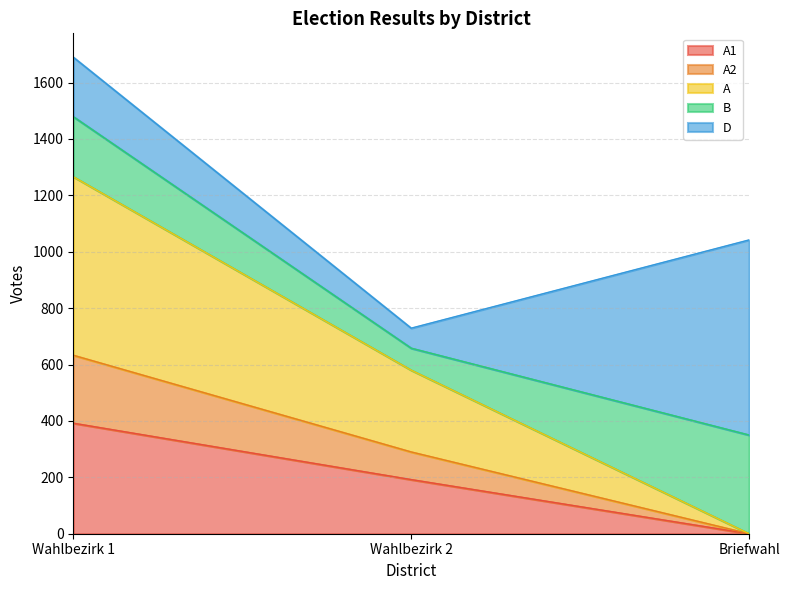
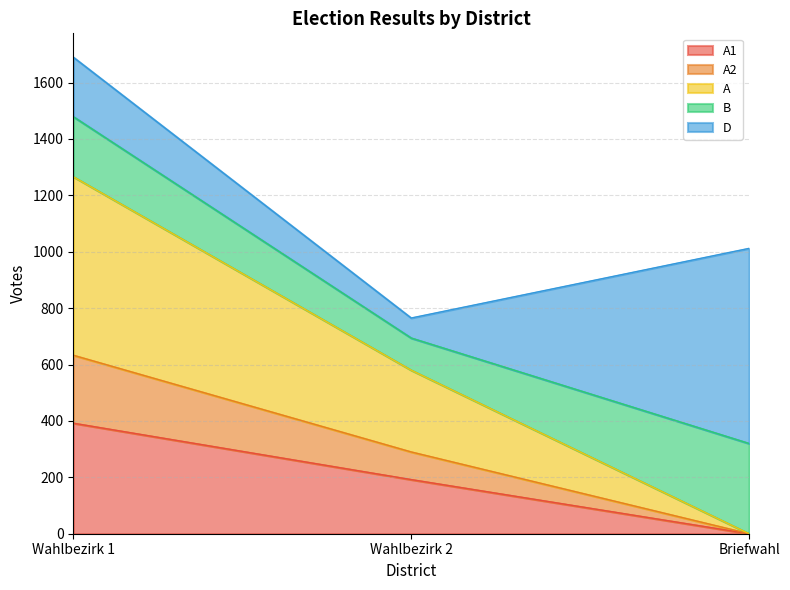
  {
    "A": {
      "Wahlbezirk 1": 630,
      "Wahlbezirk 2": 290
    },
    "B": {
      "Wahlbezirk 1": 210,
-     "Wahlbezirk 2": 80,
-     "Briefwahl": 350
+     "Wahlbezirk 2": 110,
+     "Briefwahl": 320
    },
    "D": {
      "Wahlbezirk 1": 210,
      "Wahlbezirk 2": 70,
      "Briefwahl": 690
    }
  }
